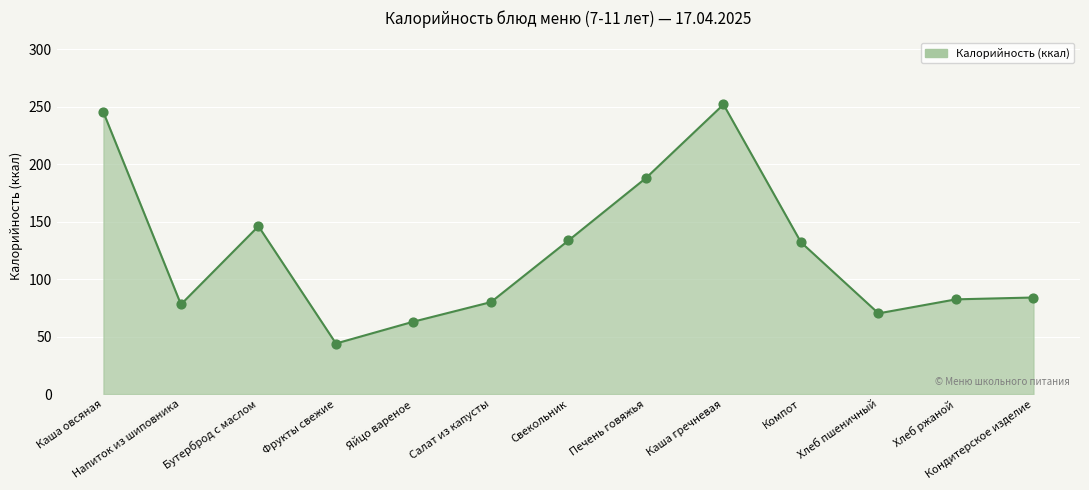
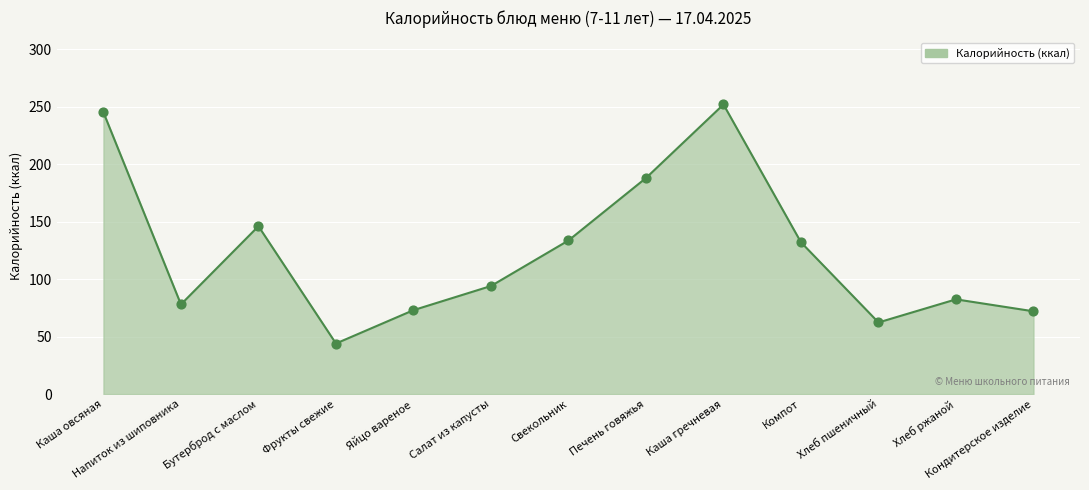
  {
    "Каша овсяная": 245,
    "Напиток из шиповника": 78,
    "Бутерброд с маслом": 146,
    "Фрукты свежие": 44,
-   "Яйцо вареное": 63,
-   "Салат из капусты": 80,
+   "Яйцо вареное": 73,
+   "Салат из капусты": 94,
    "Свекольник": 134,
    "Печень говяжья": 188,
    "Каша гречневая": 252,
    "Компот": 132,
-   "Хлеб пшеничный": 70,
+   "Хлеб пшеничный": 62,
    "Хлеб ржаной": 82,
-   "Кондитерское изделие": 84
+   "Кондитерское изделие": 72
  }
